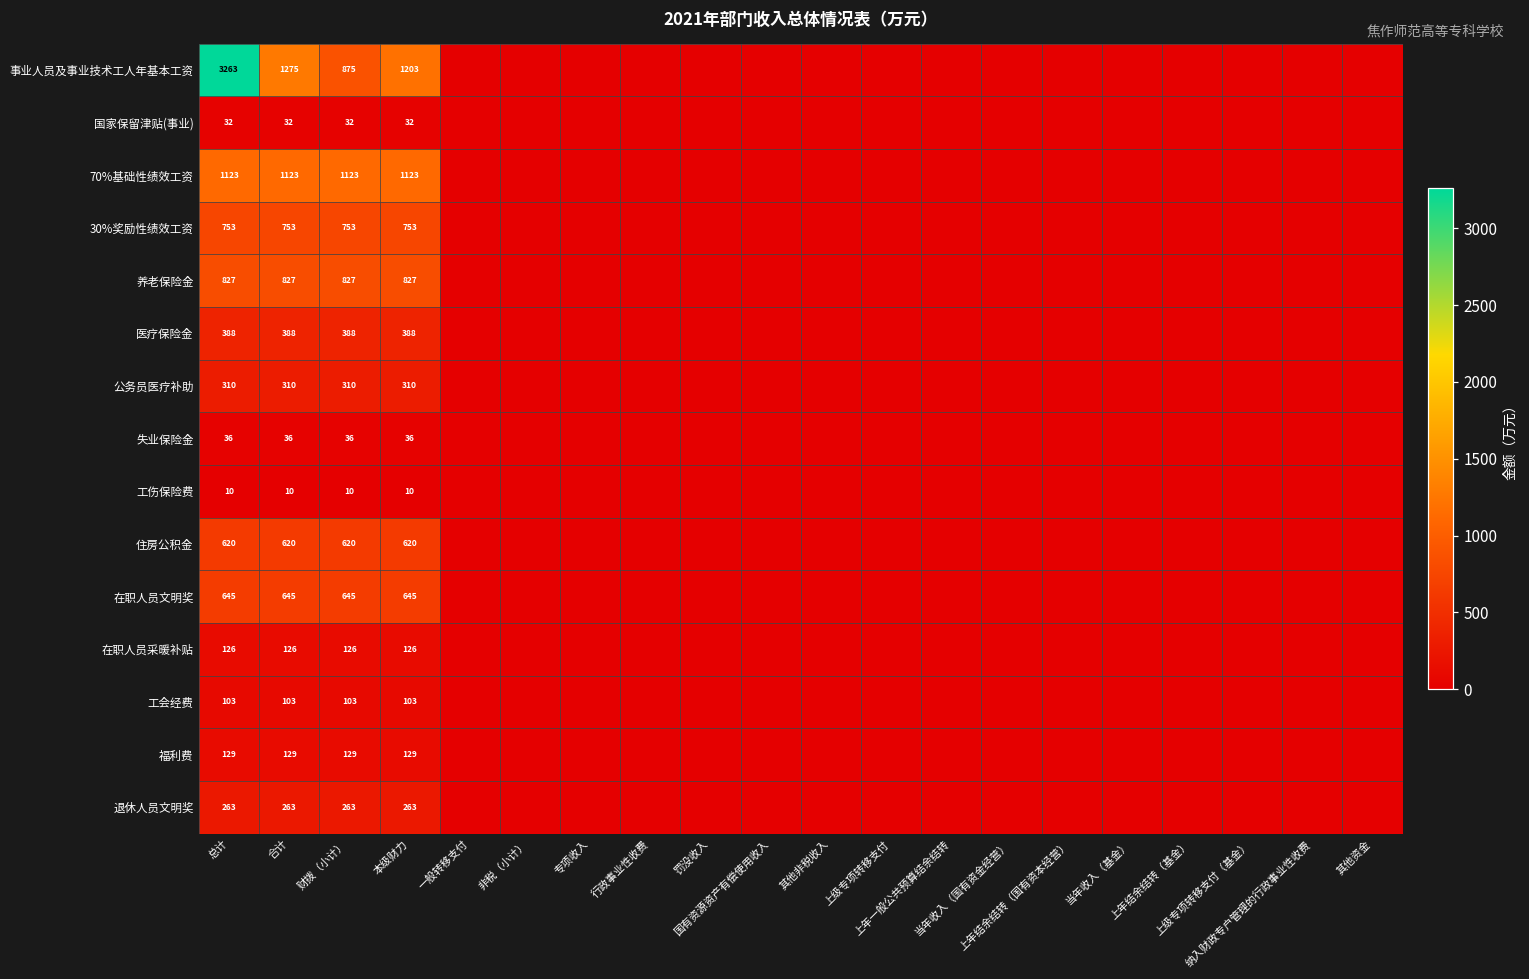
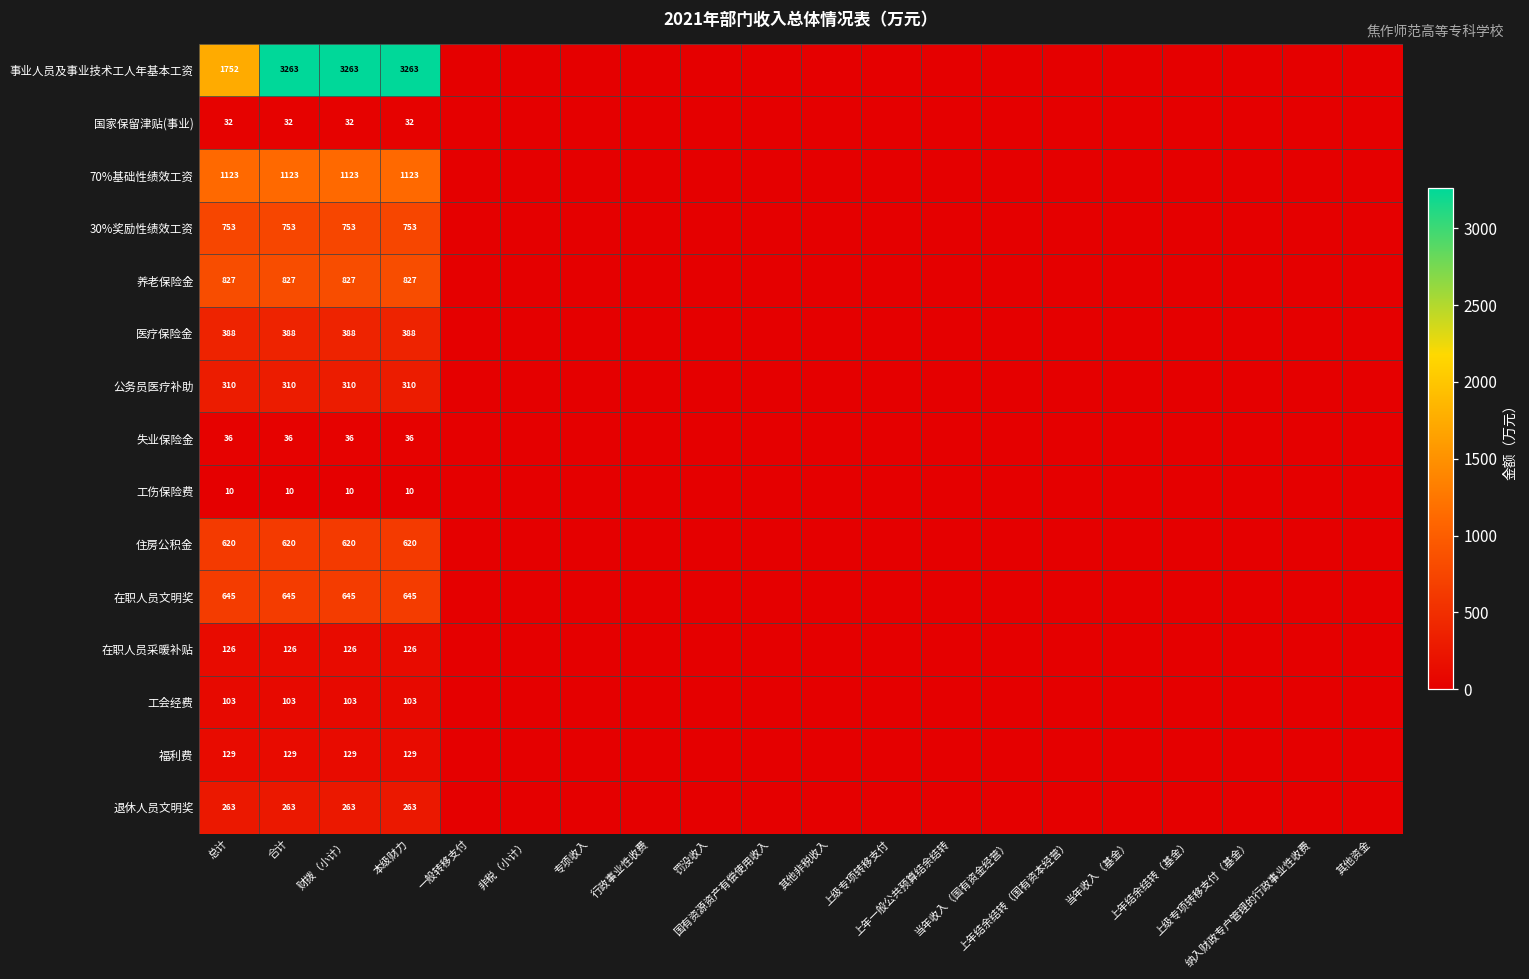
  {
    "事业人员及事业技术工人年基本工资": {
-     "总计": 3263,
-     "合计": 1275,
-     "财拨（小计）": 875,
-     "本级财力": 1203
+     "总计": 1752,
+     "合计": 3263,
+     "财拨（小计）": 3263,
+     "本级财力": 3263
    },
    "国家保留津贴(事业)": {
      "总计": 32,
      "合计": 32,
      "财拨（小计）": 32,
      "本级财力": 32
    },
    "70%基础性绩效工资": {
      "总计": 1123,
      "合计": 1123,
      "财拨（小计）": 1123,
      "本级财力": 1123
    },
    "30%奖励性绩效工资": {
      "总计": 753,
      "合计": 753,
      "财拨（小计）": 753,
      "本级财力": 753
    },
    "养老保险金": {
      "总计": 827,
      "合计": 827,
      "财拨（小计）": 827,
      "本级财力": 827
    },
    "医疗保险金": {
      "总计": 388,
      "合计": 388,
      "财拨（小计）": 388,
      "本级财力": 388
    },
    "公务员医疗补助": {
      "总计": 310,
      "合计": 310,
      "财拨（小计）": 310,
      "本级财力": 310
    },
    "失业保险金": {
      "总计": 36,
      "合计": 36,
      "财拨（小计）": 36,
      "本级财力": 36
    },
    "工伤保险费": {
      "总计": 10,
      "合计": 10,
      "财拨（小计）": 10,
      "本级财力": 10
    },
    "住房公积金": {
      "总计": 620,
      "合计": 620,
      "财拨（小计）": 620,
      "本级财力": 620
    },
    "在职人员文明奖": {
      "总计": 645,
      "合计": 645,
      "财拨（小计）": 645,
      "本级财力": 645
    },
    "在职人员采暖补贴": {
      "总计": 126,
      "合计": 126,
      "财拨（小计）": 126,
      "本级财力": 126
    },
    "工会经费": {
      "总计": 103,
      "合计": 103,
      "财拨（小计）": 103,
      "本级财力": 103
    },
    "福利费": {
      "总计": 129,
      "合计": 129,
      "财拨（小计）": 129,
      "本级财力": 129
    },
    "退休人员文明奖": {
      "总计": 263,
      "合计": 263,
      "财拨（小计）": 263,
      "本级财力": 263
    }
  }
